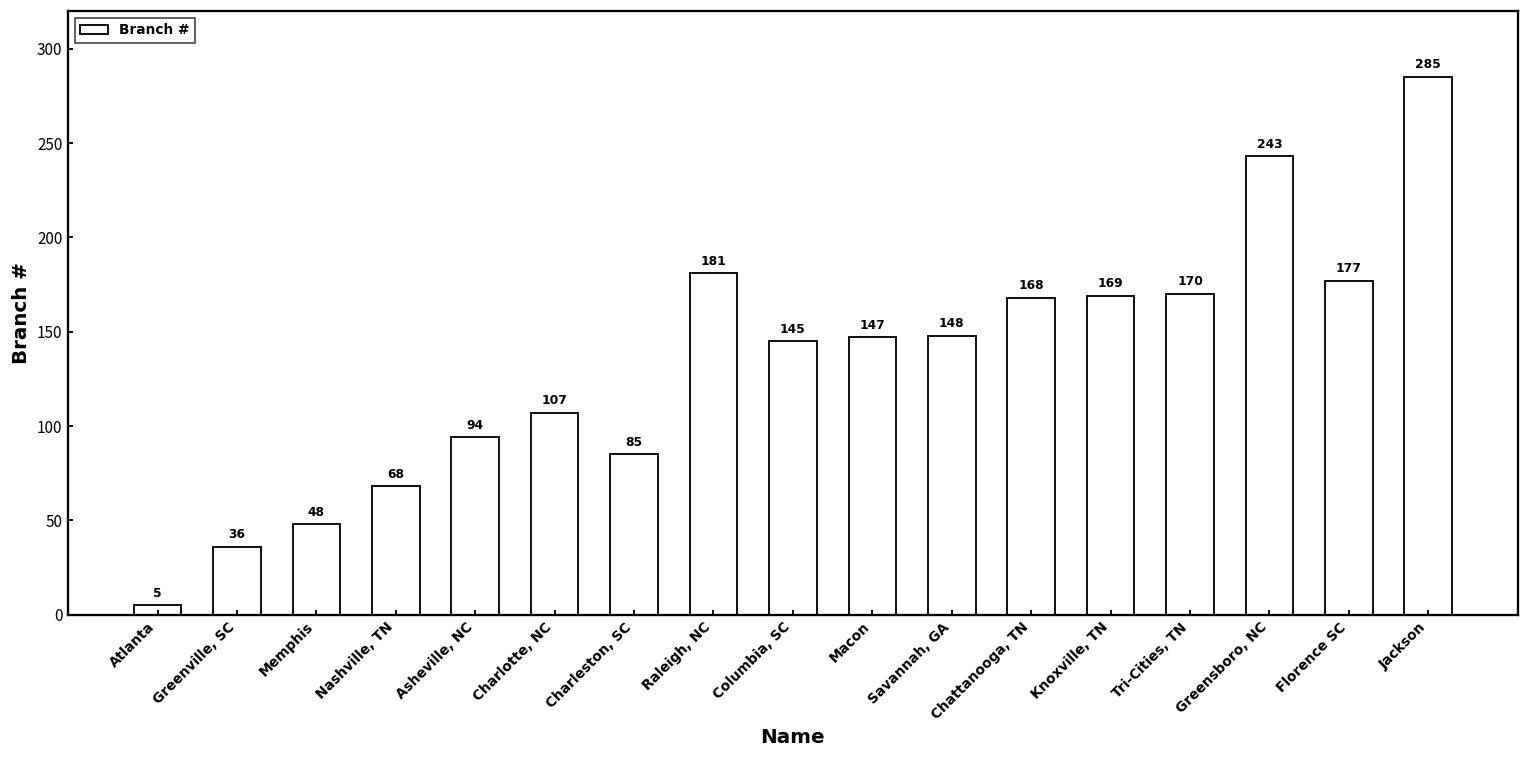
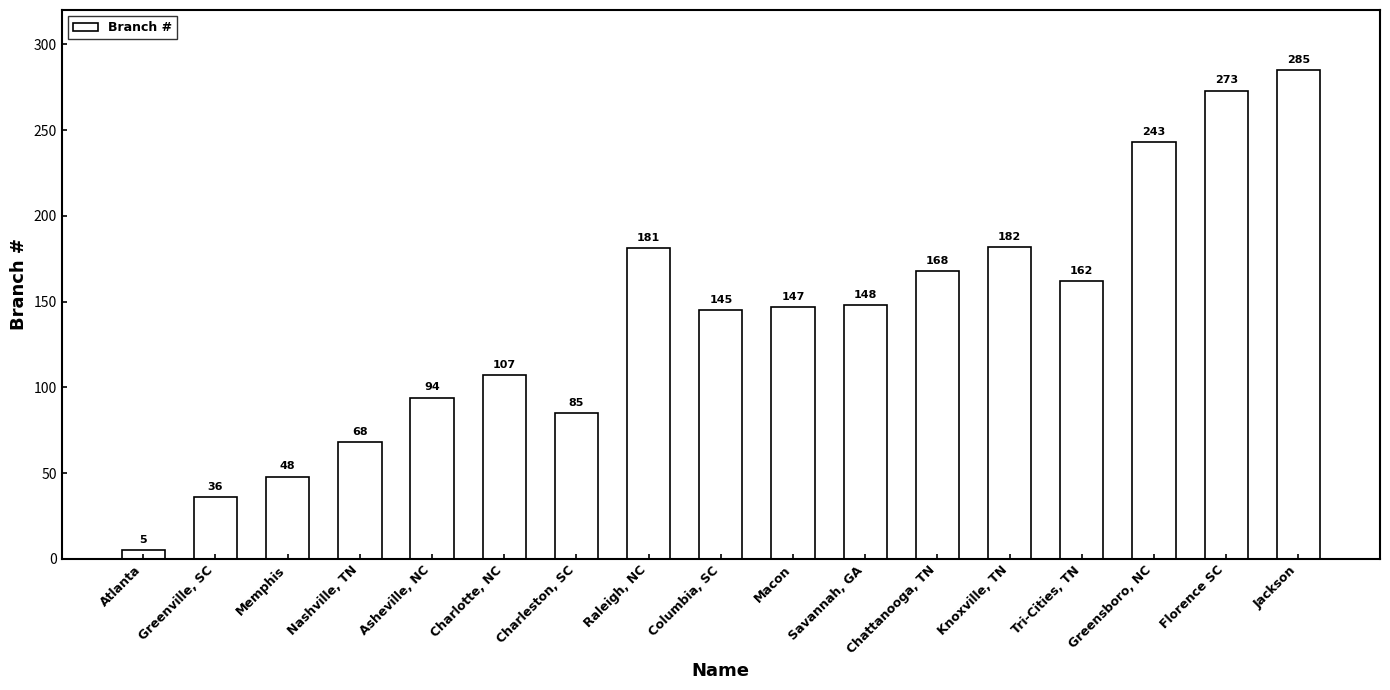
  {
    "Atlanta": 5,
    "Greenville, SC": 36,
    "Memphis": 48,
    "Nashville, TN": 68,
    "Asheville, NC": 94,
    "Charlotte, NC": 107,
    "Charleston, SC": 85,
    "Raleigh, NC": 181,
    "Columbia, SC": 145,
    "Macon": 147,
    "Savannah, GA": 148,
    "Chattanooga, TN": 168,
-   "Knoxville, TN": 169,
-   "Tri-Cities, TN": 170,
+   "Knoxville, TN": 182,
+   "Tri-Cities, TN": 162,
    "Greensboro, NC": 243,
-   "Florence SC": 177,
+   "Florence SC": 273,
    "Jackson": 285
  }
